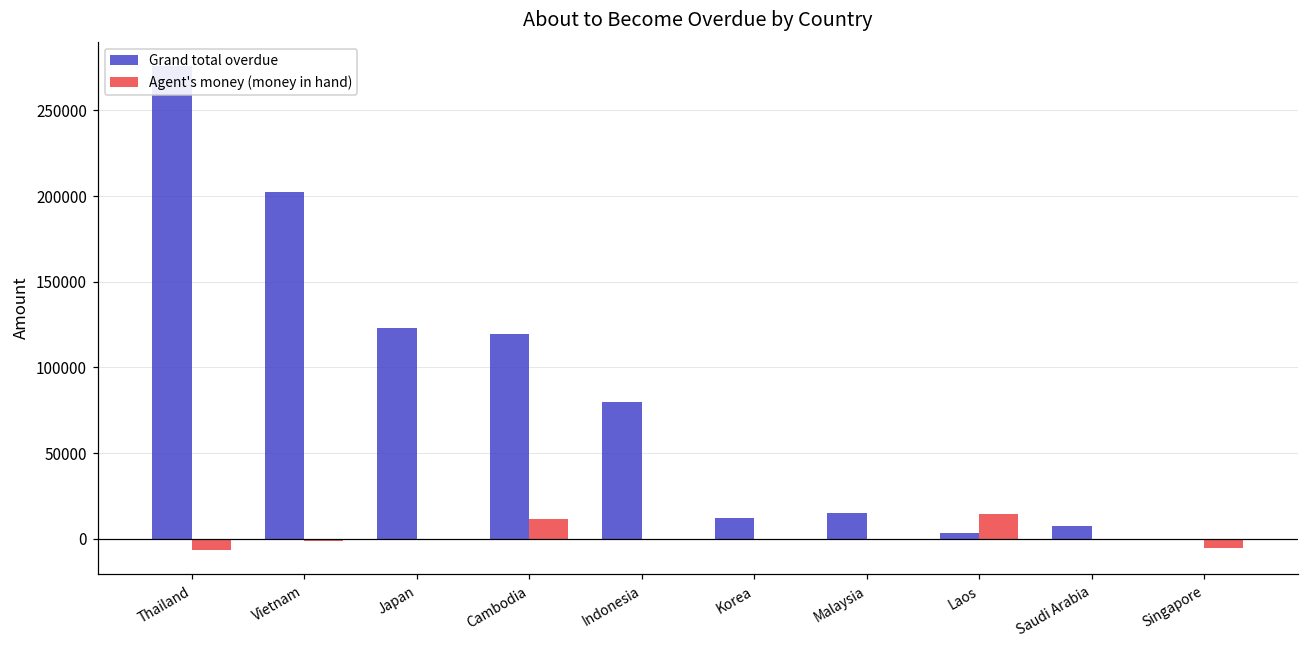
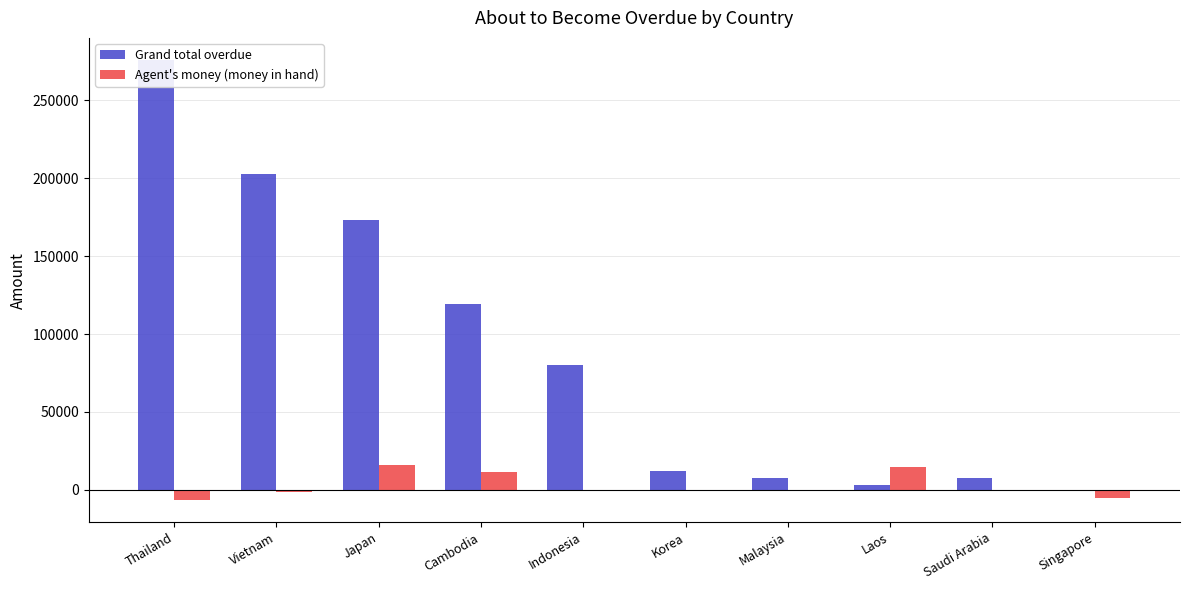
  {
    "Grand total overdue": {
      "Vietnam": 202000,
-     "Japan": 123000,
+     "Japan": 173000,
      "Cambodia": 119000,
      "Indonesia": 80000,
      "Korea": 12000,
-     "Malaysia": 15000,
+     "Malaysia": 8000,
      "Laos": 3000,
      "Saudi Arabia": 8000,
      "Singapore": 0
    },
    "Agent's money (money in hand)": {
      "Thailand": -7000,
-     "Japan": 0,
+     "Japan": 16000,
      "Cambodia": 12000,
      "Korea": 0,
      "Malaysia": 0,
      "Laos": 15000,
      "Saudi Arabia": 0,
      "Singapore": -5000
    }
  }
